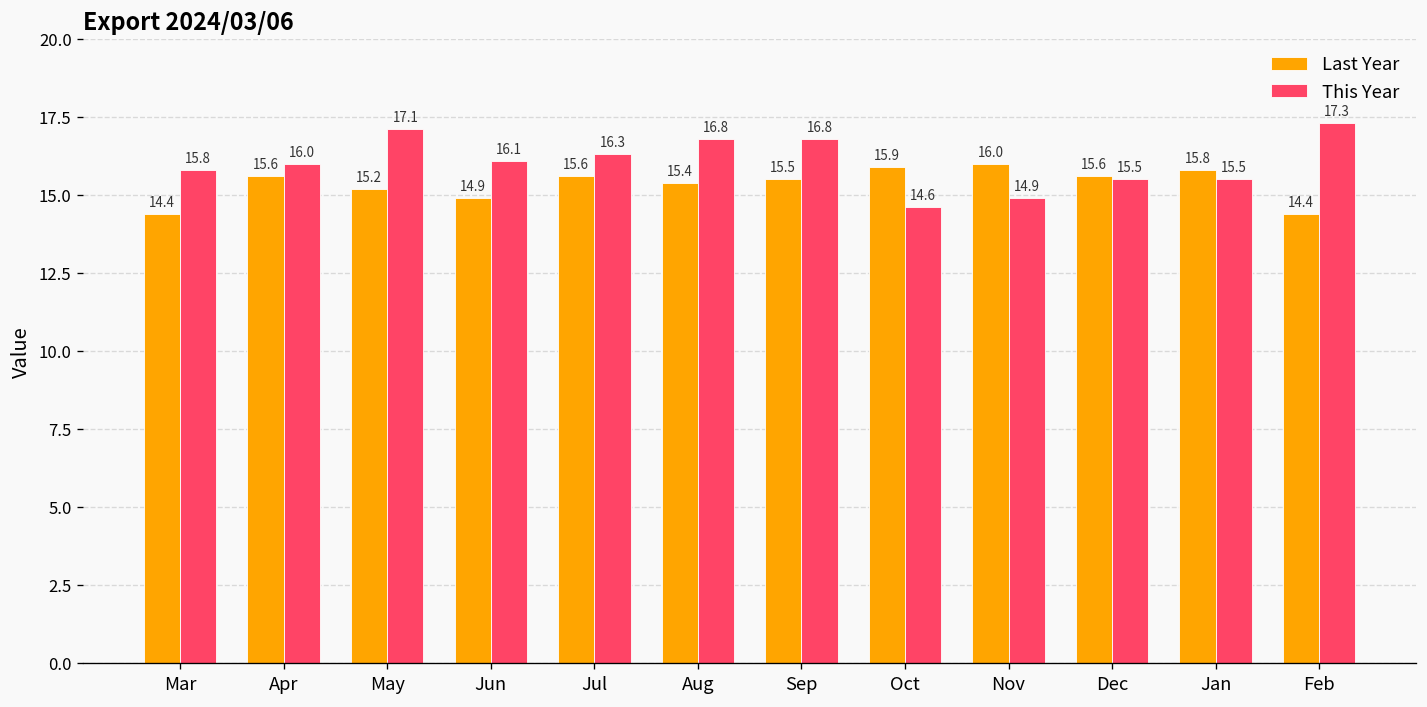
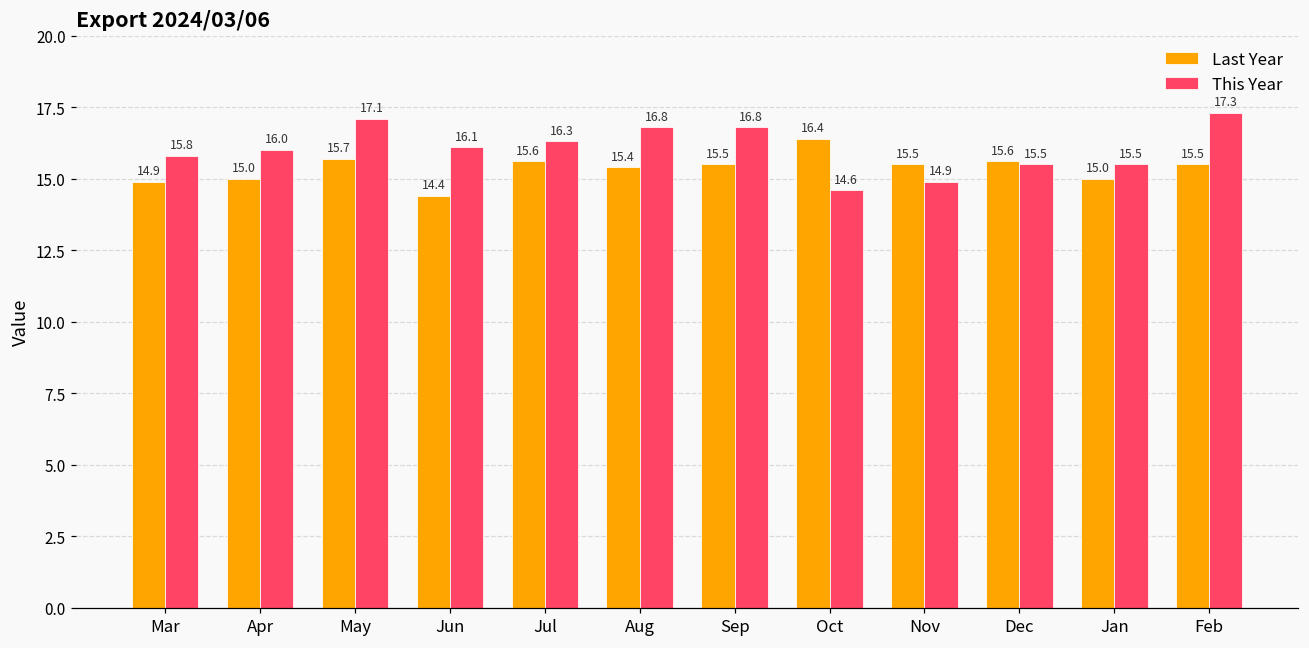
  {
    "Last Year": {
-     "Mar": 14.4,
-     "Apr": 15.6,
-     "May": 15.2,
-     "Jun": 14.9,
+     "Mar": 14.9,
+     "Apr": 15.0,
+     "May": 15.7,
+     "Jun": 14.4,
      "Jul": 15.6,
      "Aug": 15.4,
      "Sep": 15.5,
-     "Oct": 15.9,
-     "Nov": 16.0,
+     "Oct": 16.4,
+     "Nov": 15.5,
      "Dec": 15.6,
-     "Jan": 15.8,
-     "Feb": 14.4
+     "Jan": 15.0,
+     "Feb": 15.5
    },
    "This Year": {
      "Mar": 15.8,
      "Apr": 16.0,
      "May": 17.1,
      "Jun": 16.1,
      "Jul": 16.3,
      "Aug": 16.8,
      "Sep": 16.8,
      "Oct": 14.6,
      "Nov": 14.9,
      "Dec": 15.5,
      "Jan": 15.5,
      "Feb": 17.3
    }
  }
